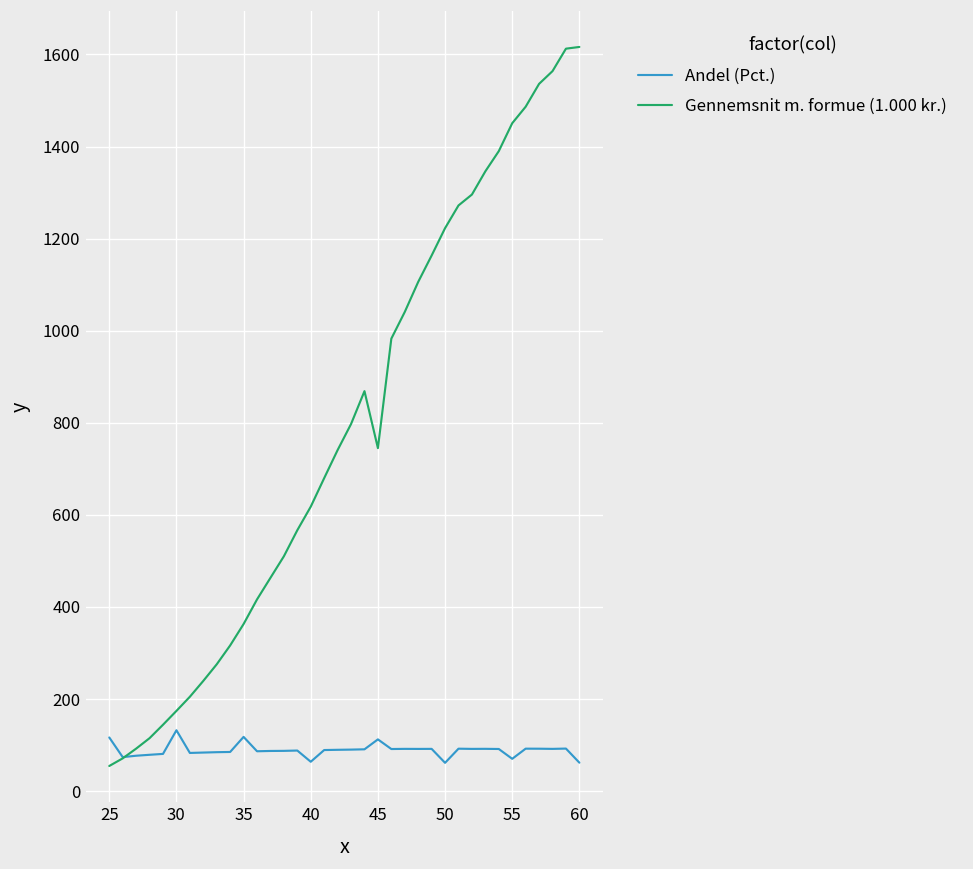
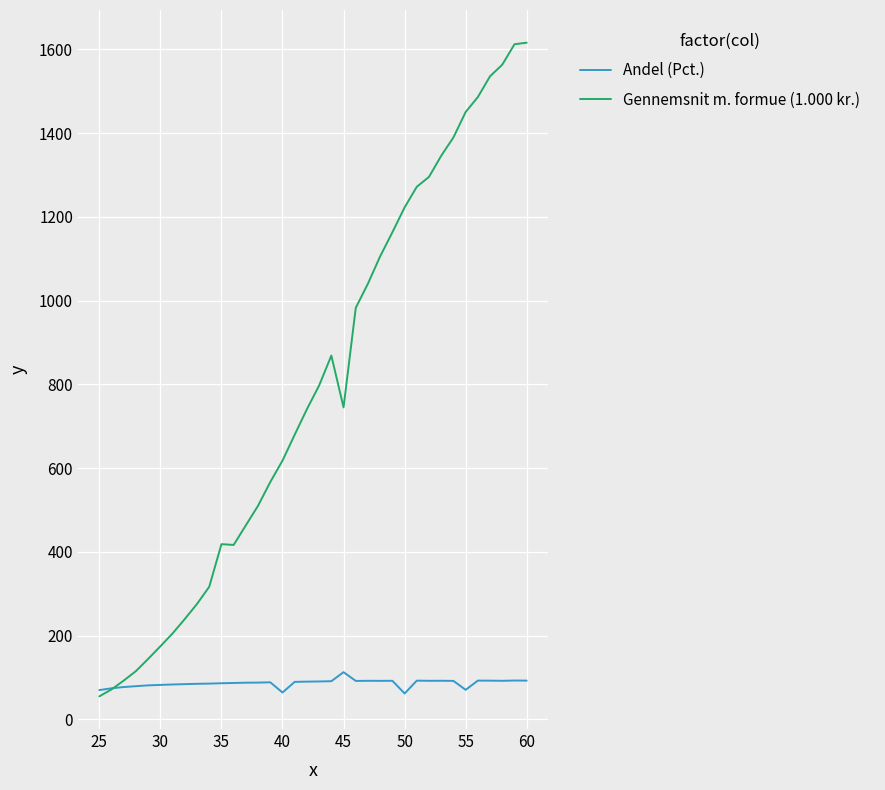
  {
    "Andel (Pct.)": {
-     "25": 120,
-     "30": 130,
-     "35": 120,
+     "25": 70,
+     "30": 80,
+     "35": 90,
      "40": 60,
      "45": 110,
      "50": 60,
      "55": 70,
-     "60": 60
+     "60": 90
    },
    "Gennemsnit m. formue (1.000 kr.)": {
      "25": 50,
      "30": 170,
-     "35": 360,
+     "35": 420,
      "40": 620,
      "45": 750,
      "50": 1220,
      "55": 1450,
      "60": 1620
    }
  }
